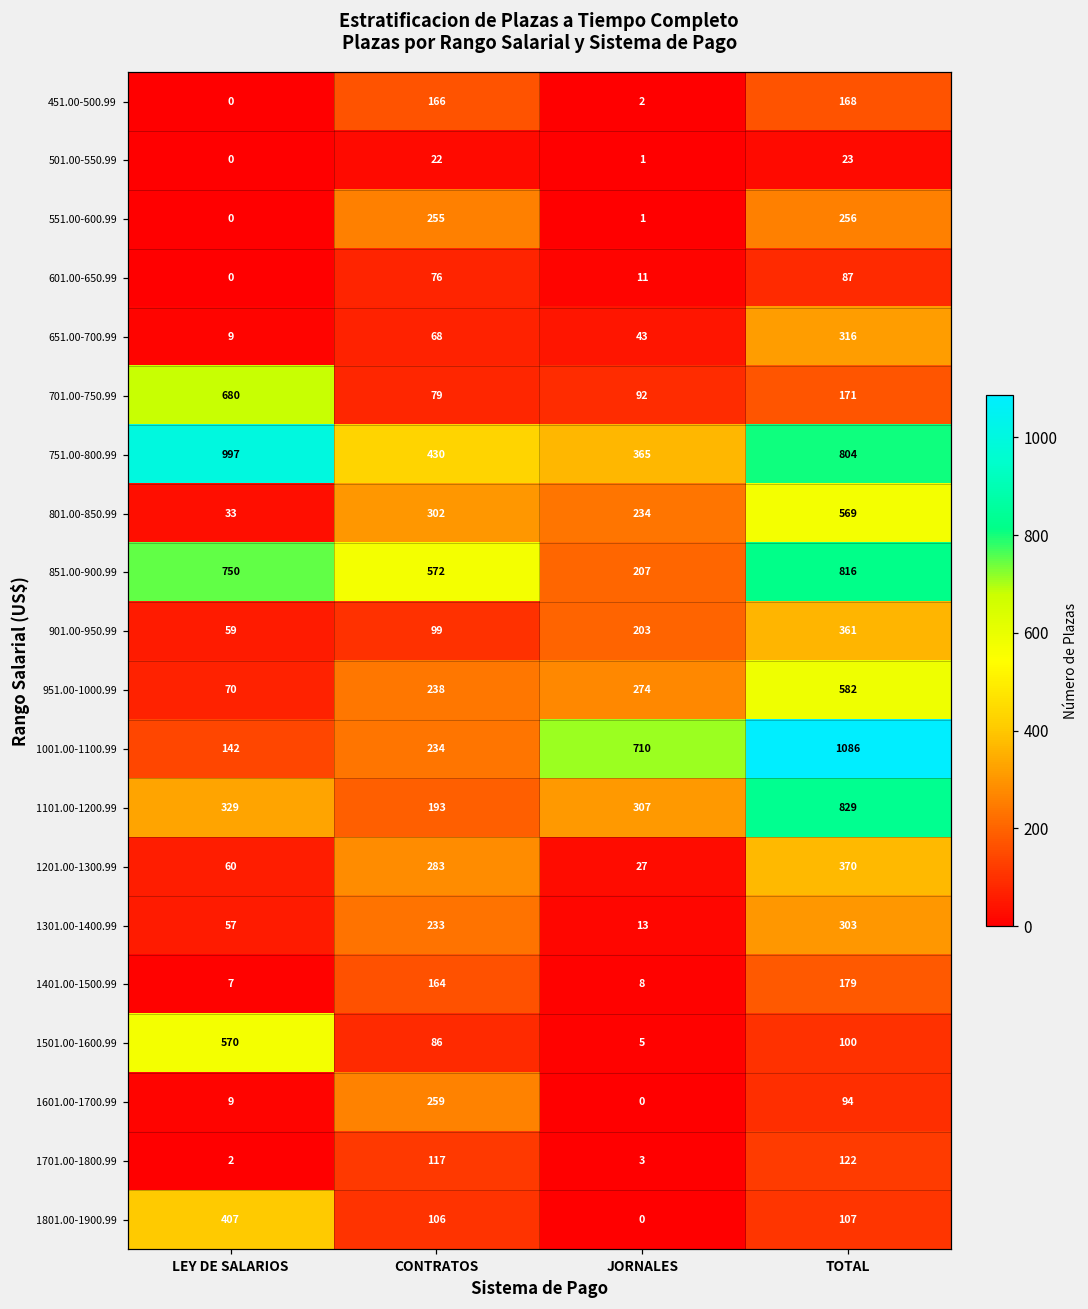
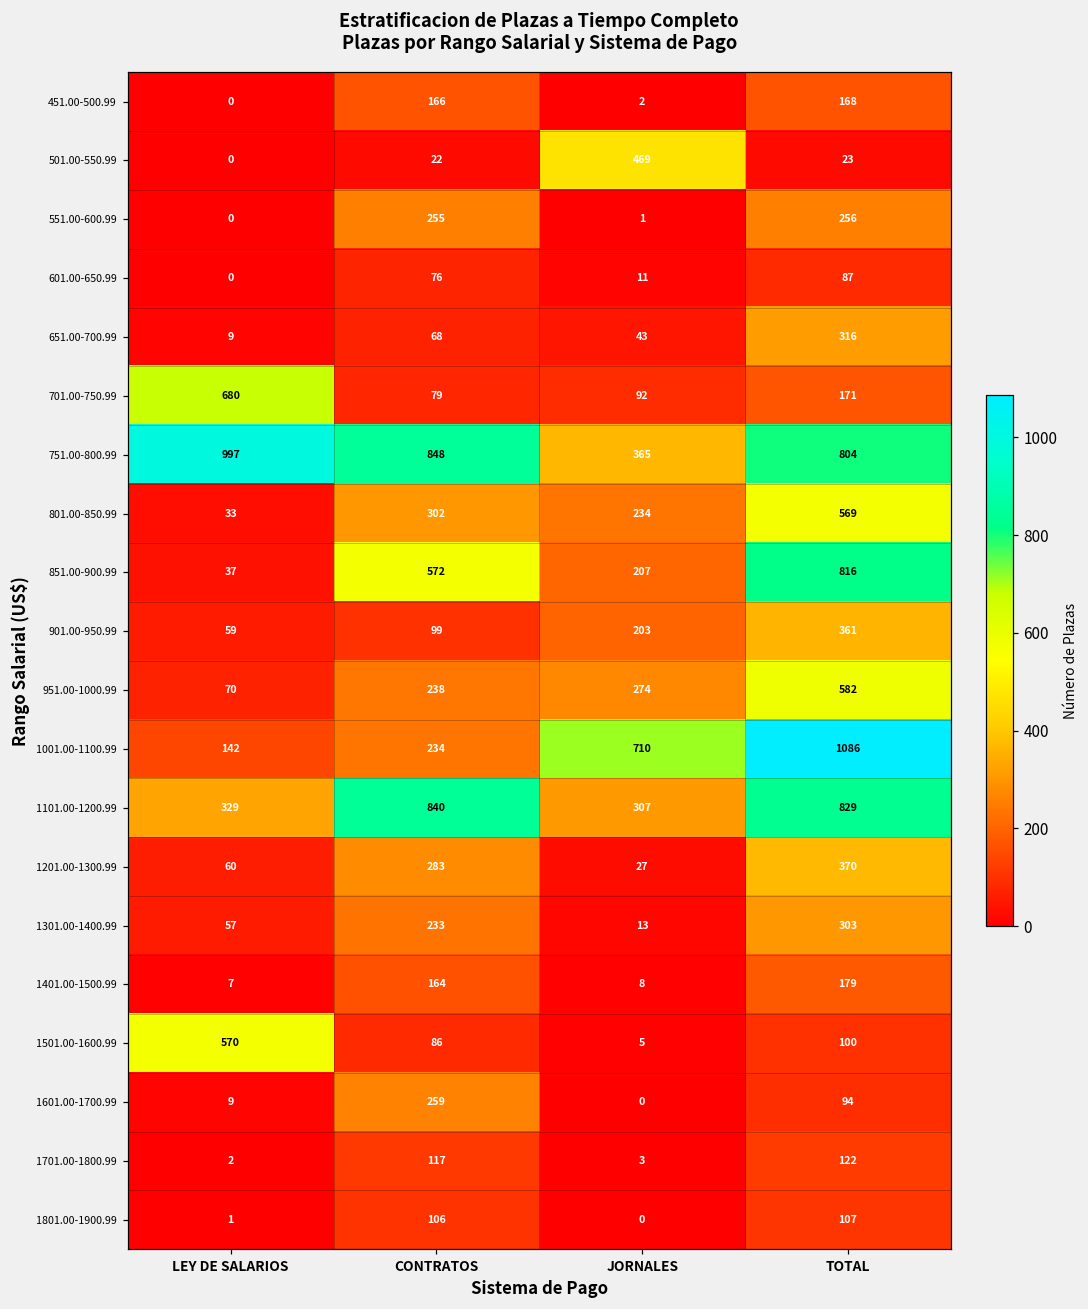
  {
    "451.00-500.99": {
      "LEY DE SALARIOS": 0,
      "CONTRATOS": 166,
      "JORNALES": 2,
      "TOTAL": 168
    },
    "501.00-550.99": {
      "LEY DE SALARIOS": 0,
      "CONTRATOS": 22,
-     "JORNALES": 1,
+     "JORNALES": 469,
      "TOTAL": 23
    },
    "551.00-600.99": {
      "LEY DE SALARIOS": 0,
      "CONTRATOS": 255,
      "JORNALES": 1,
      "TOTAL": 256
    },
    "601.00-650.99": {
      "LEY DE SALARIOS": 0,
      "CONTRATOS": 76,
      "JORNALES": 11,
      "TOTAL": 87
    },
    "651.00-700.99": {
      "LEY DE SALARIOS": 9,
      "CONTRATOS": 68,
      "JORNALES": 43,
      "TOTAL": 316
    },
    "701.00-750.99": {
      "LEY DE SALARIOS": 680,
      "CONTRATOS": 79,
      "JORNALES": 92,
      "TOTAL": 171
    },
    "751.00-800.99": {
      "LEY DE SALARIOS": 997,
-     "CONTRATOS": 430,
+     "CONTRATOS": 848,
      "JORNALES": 365,
      "TOTAL": 804
    },
    "801.00-850.99": {
      "LEY DE SALARIOS": 33,
      "CONTRATOS": 302,
      "JORNALES": 234,
      "TOTAL": 569
    },
    "851.00-900.99": {
-     "LEY DE SALARIOS": 750,
+     "LEY DE SALARIOS": 37,
      "CONTRATOS": 572,
      "JORNALES": 207,
      "TOTAL": 816
    },
    "901.00-950.99": {
      "LEY DE SALARIOS": 59,
      "CONTRATOS": 99,
      "JORNALES": 203,
      "TOTAL": 361
    },
    "951.00-1000.99": {
      "LEY DE SALARIOS": 70,
      "CONTRATOS": 238,
      "JORNALES": 274,
      "TOTAL": 582
    },
    "1001.00-1100.99": {
      "LEY DE SALARIOS": 142,
      "CONTRATOS": 234,
      "JORNALES": 710,
      "TOTAL": 1086
    },
    "1101.00-1200.99": {
      "LEY DE SALARIOS": 329,
-     "CONTRATOS": 193,
+     "CONTRATOS": 840,
      "JORNALES": 307,
      "TOTAL": 829
    },
    "1201.00-1300.99": {
      "LEY DE SALARIOS": 60,
      "CONTRATOS": 283,
      "JORNALES": 27,
      "TOTAL": 370
    },
    "1301.00-1400.99": {
      "LEY DE SALARIOS": 57,
      "CONTRATOS": 233,
      "JORNALES": 13,
      "TOTAL": 303
    },
    "1401.00-1500.99": {
      "LEY DE SALARIOS": 7,
      "CONTRATOS": 164,
      "JORNALES": 8,
      "TOTAL": 179
    },
    "1501.00-1600.99": {
      "LEY DE SALARIOS": 570,
      "CONTRATOS": 86,
      "JORNALES": 5,
      "TOTAL": 100
    },
    "1601.00-1700.99": {
      "LEY DE SALARIOS": 9,
      "CONTRATOS": 259,
      "JORNALES": 0,
      "TOTAL": 94
    },
    "1701.00-1800.99": {
      "LEY DE SALARIOS": 2,
      "CONTRATOS": 117,
      "JORNALES": 3,
      "TOTAL": 122
    },
    "1801.00-1900.99": {
-     "LEY DE SALARIOS": 407,
+     "LEY DE SALARIOS": 1,
      "CONTRATOS": 106,
      "JORNALES": 0,
      "TOTAL": 107
    }
  }
